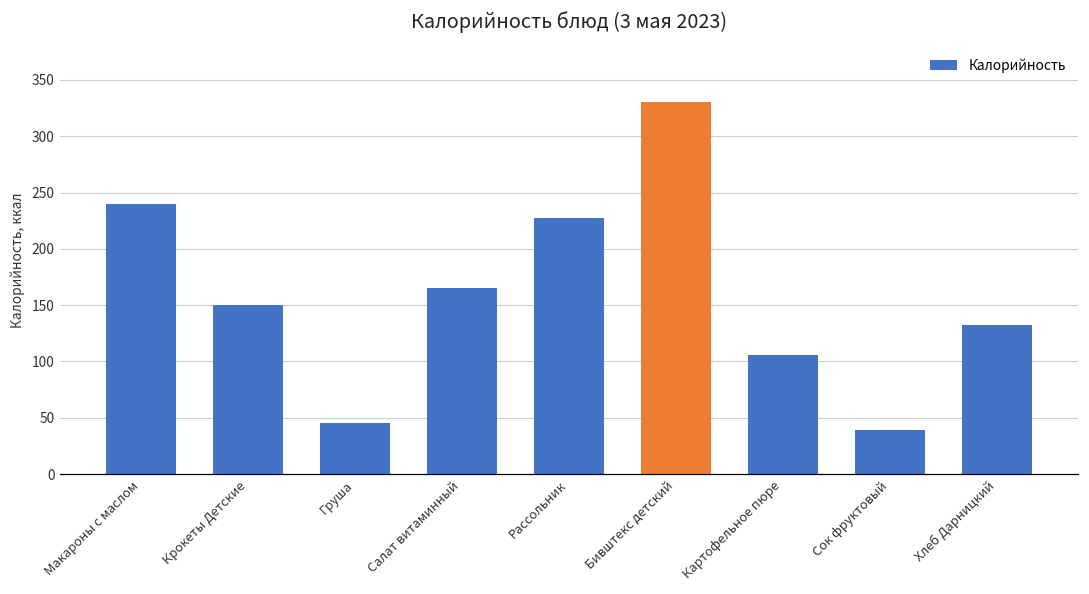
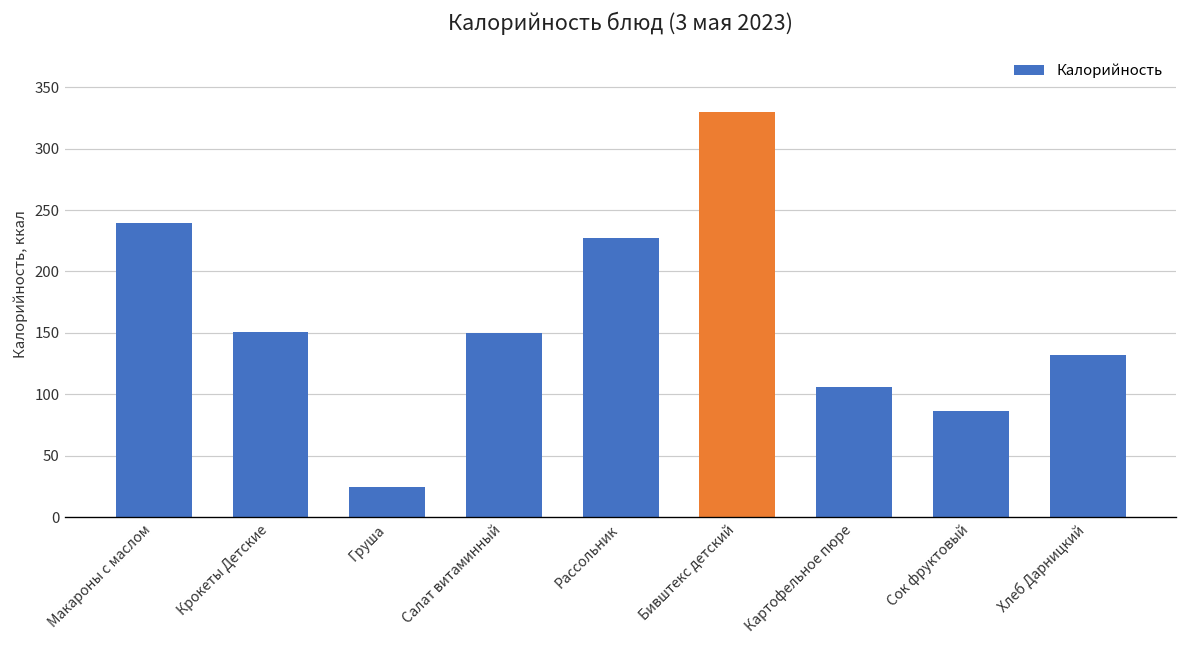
  {
    "Макароны с маслом": 239,
    "Крокеты Детские": 150,
-   "Груша": 46,
-   "Салат витаминный": 165,
+   "Груша": 25,
+   "Салат витаминный": 150,
    "Рассольник": 227,
    "Бивштекс детский": 330,
    "Картофельное пюре": 106,
-   "Сок фруктовый": 39,
+   "Сок фруктовый": 87,
    "Хлеб Дарницкий": 132
  }
